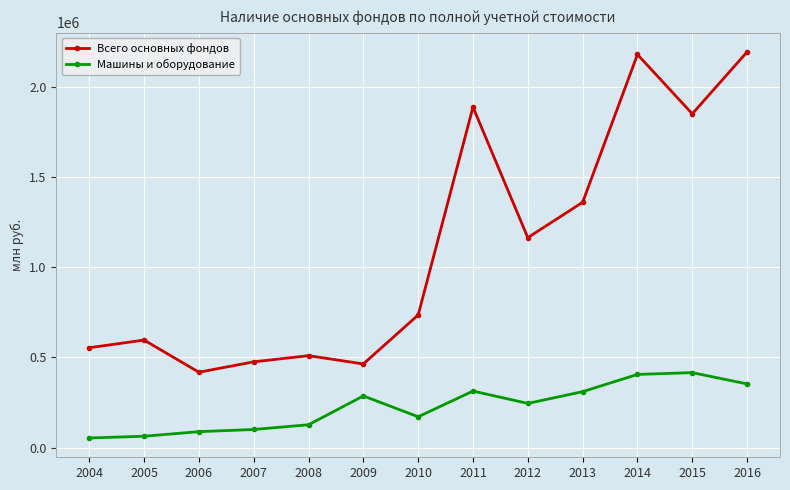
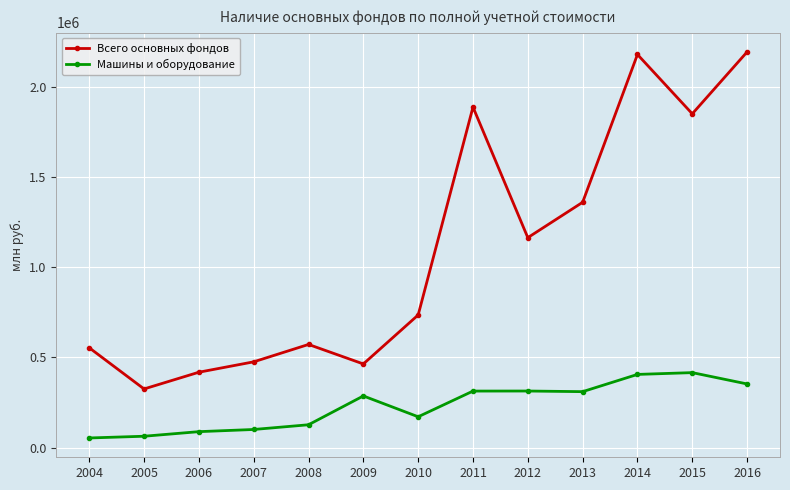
  {
    "Всего основных фондов": {
      "2004": 550000,
-     "2005": 600000,
+     "2005": 330000,
      "2006": 420000,
      "2007": 480000,
-     "2008": 510000,
+     "2008": 570000,
      "2009": 460000,
      "2010": 740000,
      "2011": 1890000,
      "2012": 1160000,
      "2013": 1360000,
      "2014": 2180000,
      "2015": 1850000,
      "2016": 2190000
    },
    "Машины и оборудование": {
      "2004": 50000,
      "2005": 60000,
      "2006": 90000,
      "2007": 100000,
      "2008": 130000,
      "2009": 290000,
      "2010": 170000,
      "2011": 310000,
-     "2012": 250000,
+     "2012": 310000,
      "2013": 310000,
      "2014": 410000,
      "2015": 420000,
      "2016": 350000
    }
  }
